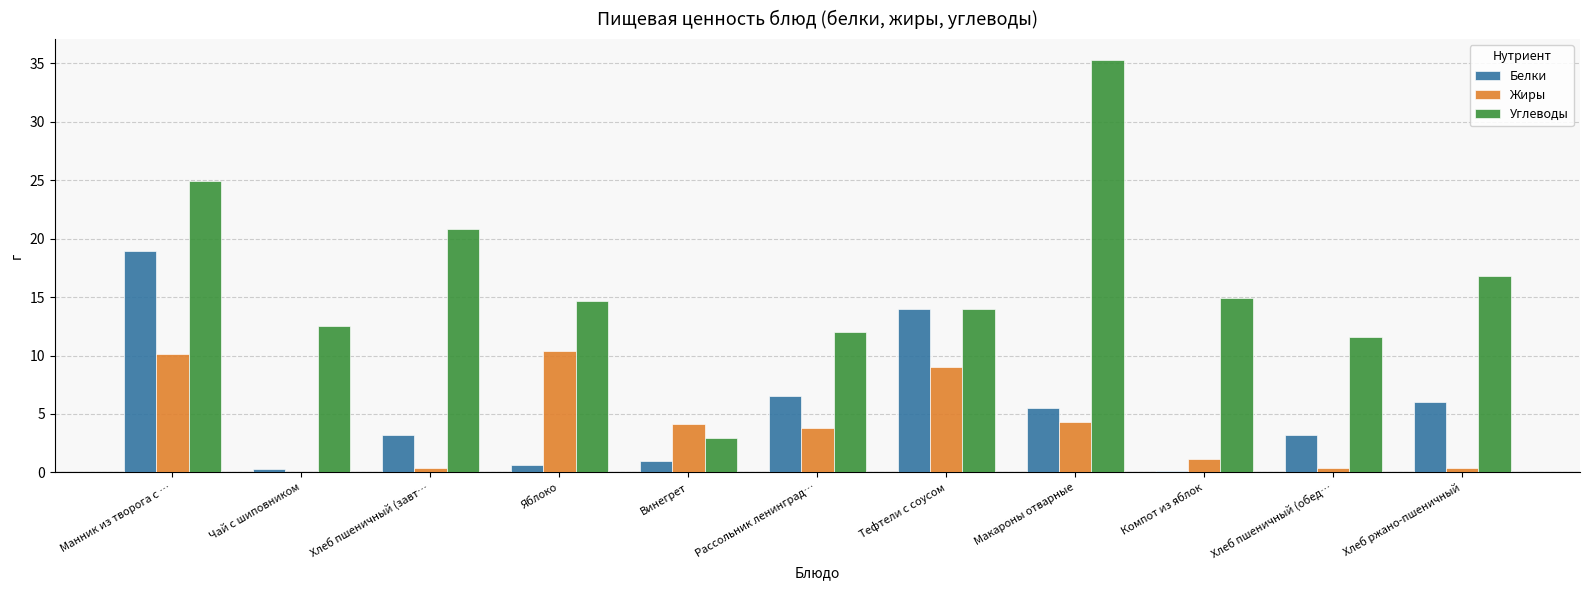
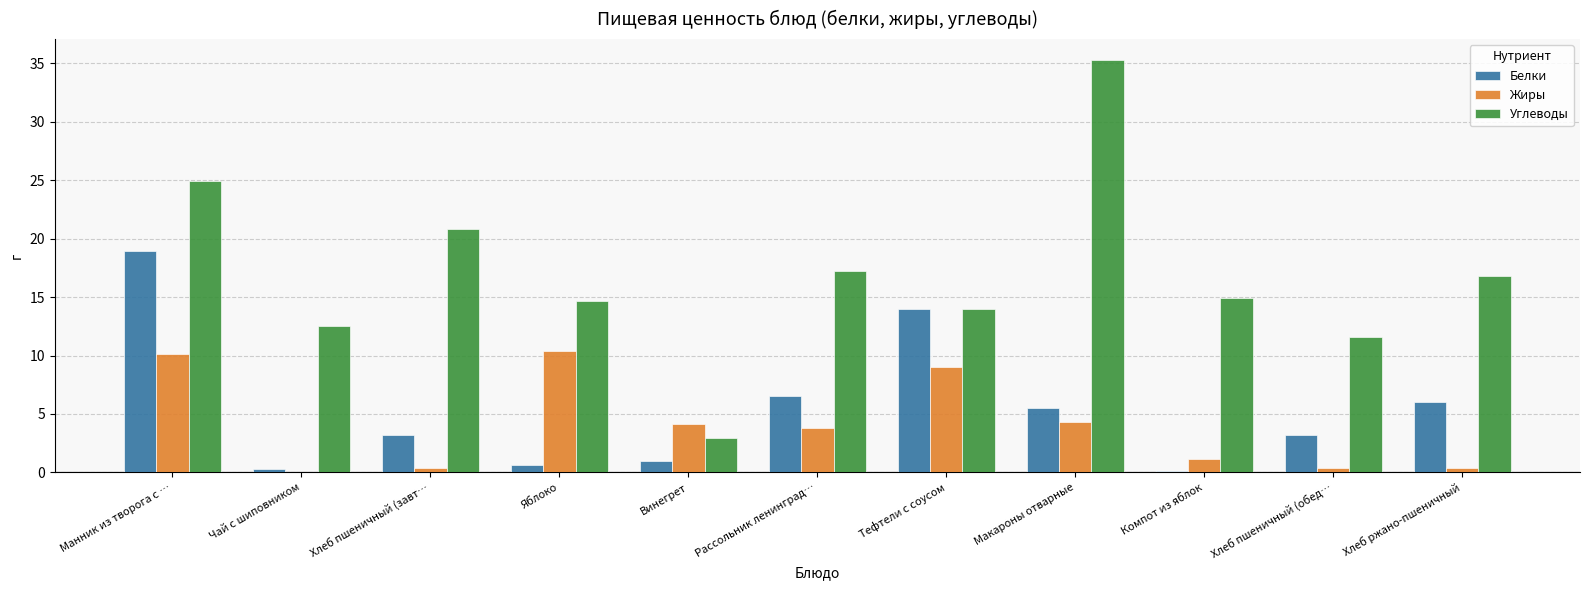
  {
    "Белки": {
      "Манник из творога с …": 18.9,
      "Чай с шиповником": 0.3,
      "Хлеб пшеничный (завт…": 3.2,
      "Яблоко": 0.6,
      "Винегрет": 1.0,
      "Рассольник ленинград…": 6.5,
      "Тефтели с соусом": 14.0,
      "Макароны отварные": 5.5,
      "Хлеб пшеничный (обед…": 3.2,
      "Хлеб ржано-пшеничный": 6.0
    },
    "Жиры": {
      "Манник из творога с …": 10.1,
      "Хлеб пшеничный (завт…": 0.4,
      "Яблоко": 10.4,
      "Винегрет": 4.1,
      "Рассольник ленинград…": 3.8,
      "Тефтели с соусом": 9.0,
      "Макароны отварные": 4.3,
      "Компот из яблок": 1.1,
      "Хлеб пшеничный (обед…": 0.4,
      "Хлеб ржано-пшеничный": 0.4
    },
    "Углеводы": {
      "Манник из творога с …": 25.0,
      "Чай с шиповником": 12.5,
      "Хлеб пшеничный (завт…": 20.8,
      "Яблоко": 14.7,
      "Винегрет": 3.0,
-     "Рассольник ленинград…": 12.0,
+     "Рассольник ленинград…": 17.2,
      "Тефтели с соусом": 14.0,
      "Макароны отварные": 35.3,
      "Компот из яблок": 14.9,
      "Хлеб пшеничный (обед…": 11.6,
      "Хлеб ржано-пшеничный": 16.8
    }
  }
